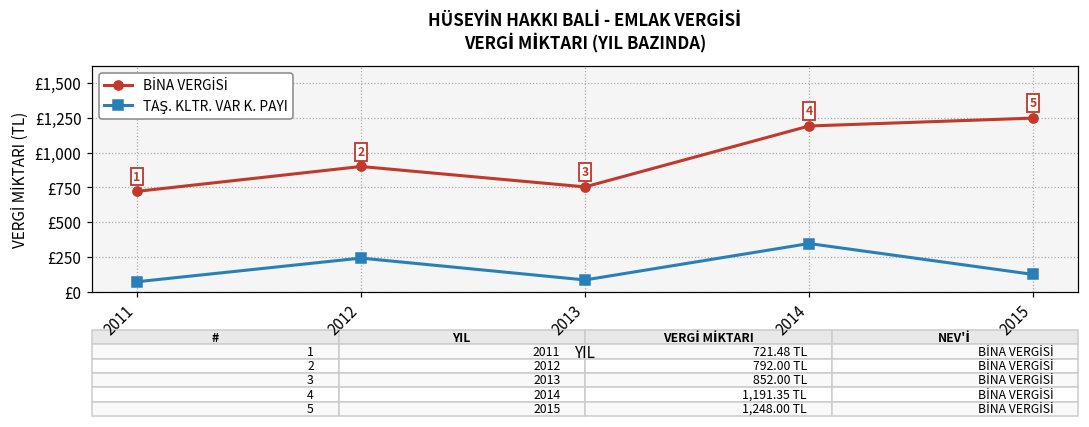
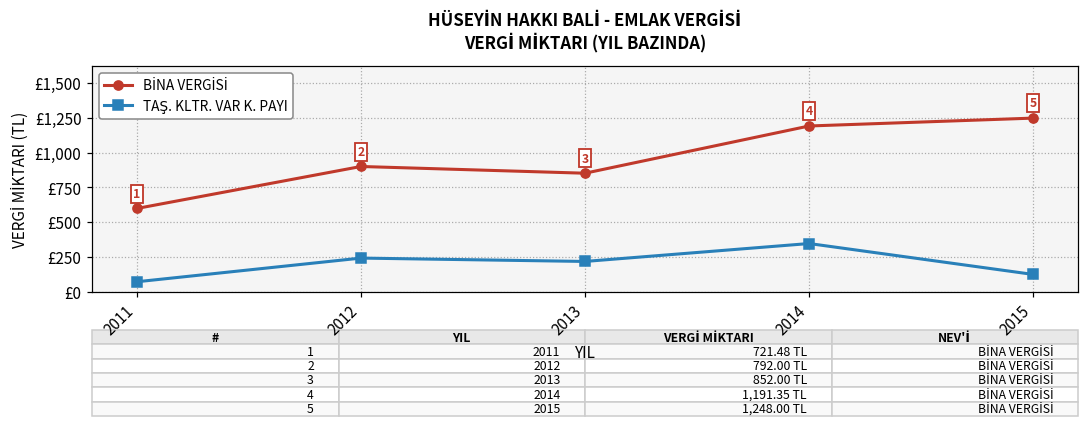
  {
    "BİNA VERGİSİ": {
-     "2011": "£720",
-     "2013": "£750"
+     "2011": "£600",
+     "2013": "£850"
    },
    "TAŞ. KLTR. VAR K. PAYI": {
      "2011": "£70",
      "2012": "£240",
-     "2013": "£90",
+     "2013": "£220",
      "2014": "£350",
      "2015": "£120"
    }
  }
